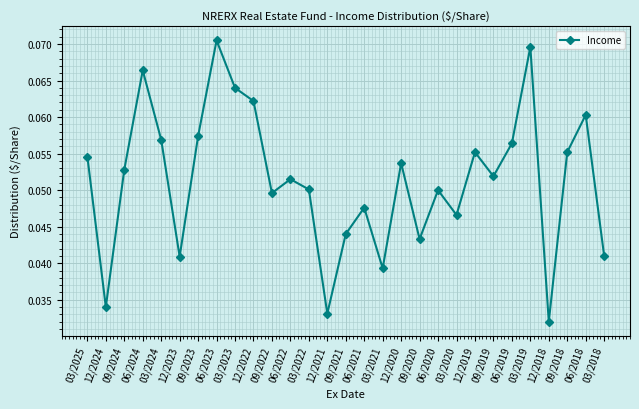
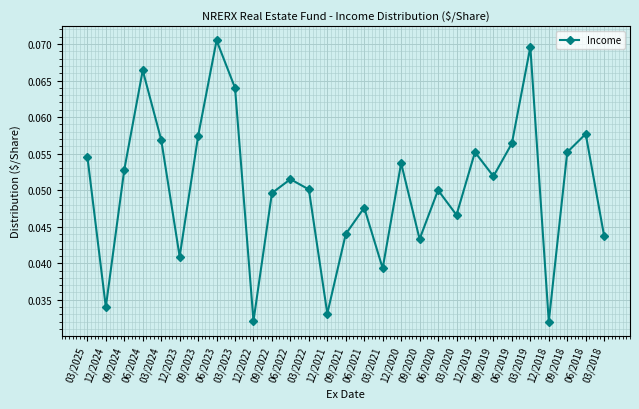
  {
    "03/2025": 0.055,
    "12/2024": 0.034,
    "09/2024": 0.053,
    "06/2024": 0.066,
    "03/2024": 0.057,
    "12/2023": 0.041,
    "09/2023": 0.057,
    "06/2023": 0.071,
    "03/2023": 0.064,
-   "12/2022": 0.062,
+   "12/2022": 0.032,
    "09/2022": 0.050,
    "06/2022": 0.052,
    "03/2022": 0.050,
    "12/2021": 0.033,
    "09/2021": 0.044,
    "06/2021": 0.048,
    "03/2021": 0.039,
    "12/2020": 0.054,
    "09/2020": 0.043,
    "06/2020": 0.050,
    "03/2020": 0.047,
    "12/2019": 0.055,
    "09/2019": 0.052,
    "06/2019": 0.056,
    "03/2019": 0.070,
    "12/2018": 0.032,
    "09/2018": 0.055,
-   "06/2018": 0.060,
-   "03/2018": 0.041
+   "06/2018": 0.058,
+   "03/2018": 0.044
  }
